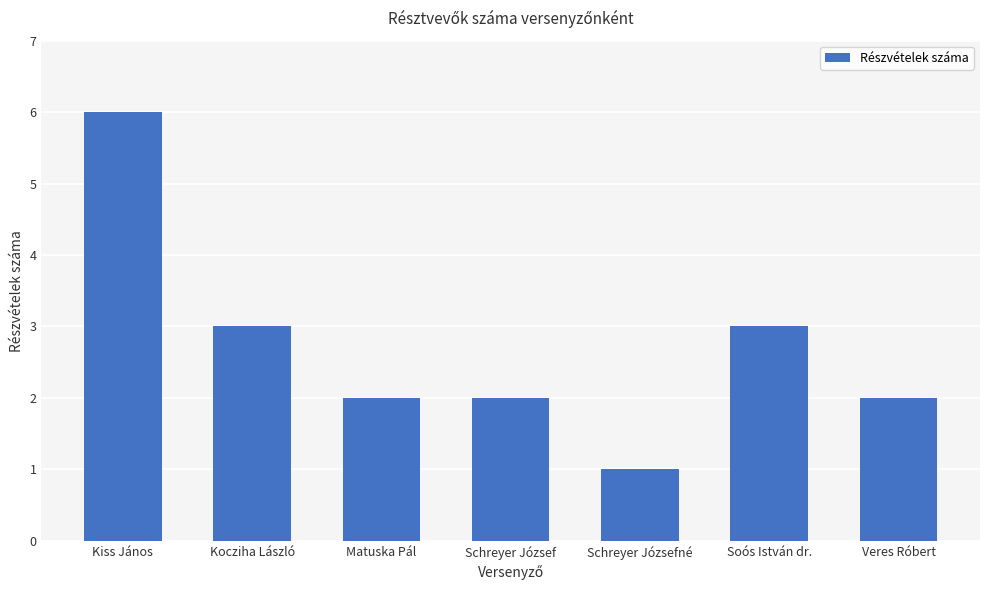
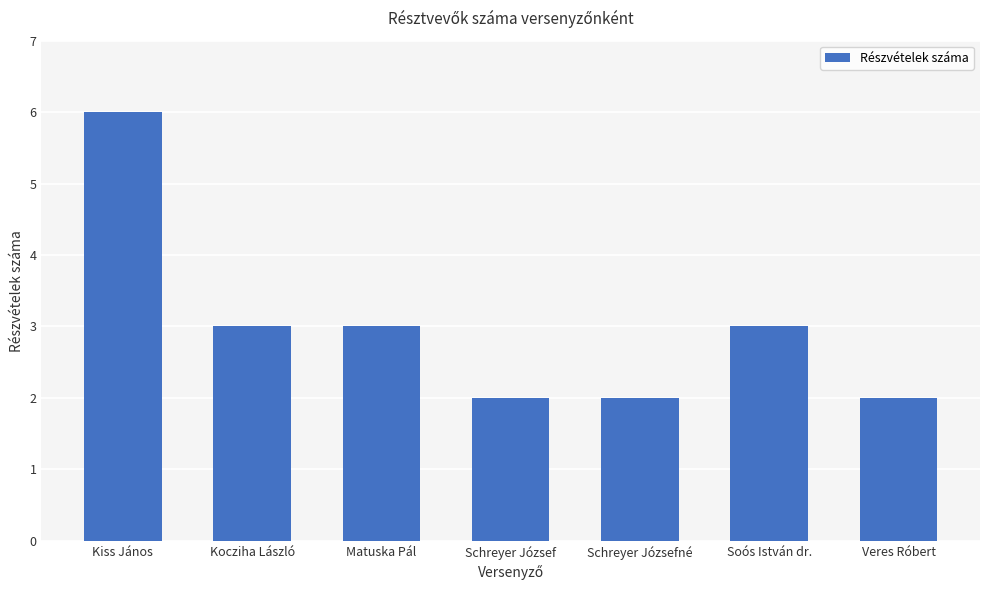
  {
    "Kiss János": 6,
    "Kocziha László": 3,
-   "Matuska Pál": 2,
+   "Matuska Pál": 3,
    "Schreyer József": 2,
-   "Schreyer Józsefné": 1,
+   "Schreyer Józsefné": 2,
    "Soós István dr.": 3,
    "Veres Róbert": 2
  }
